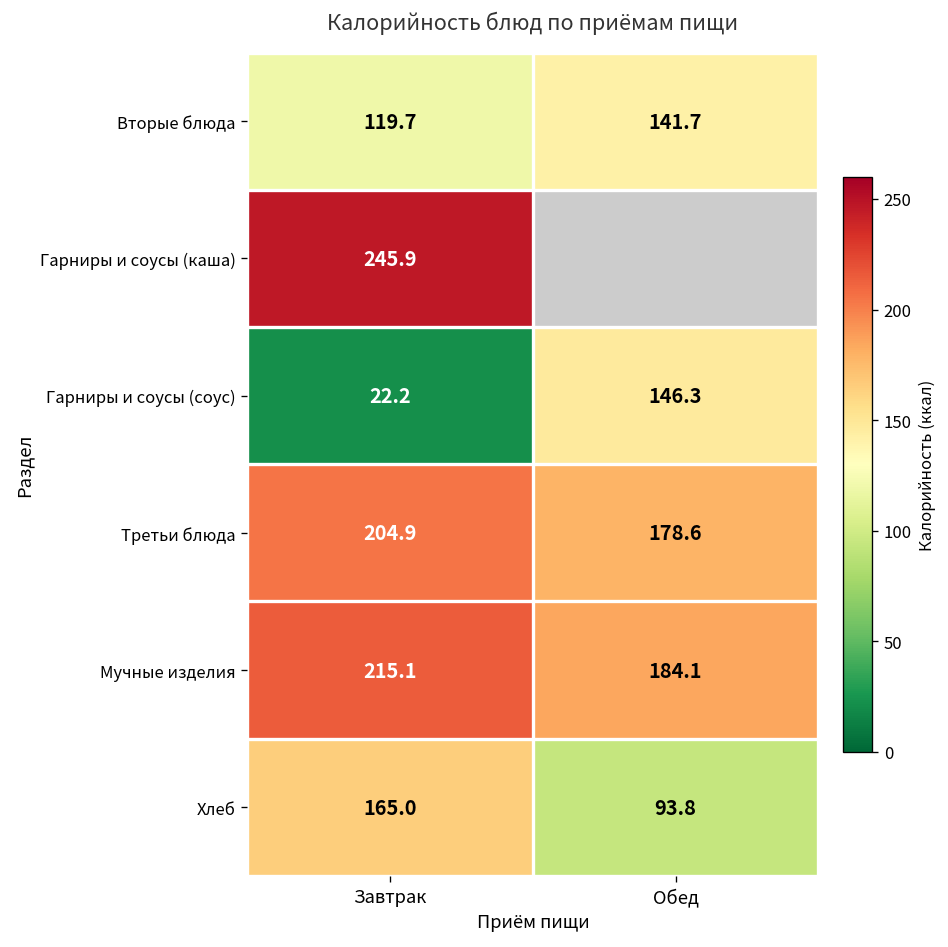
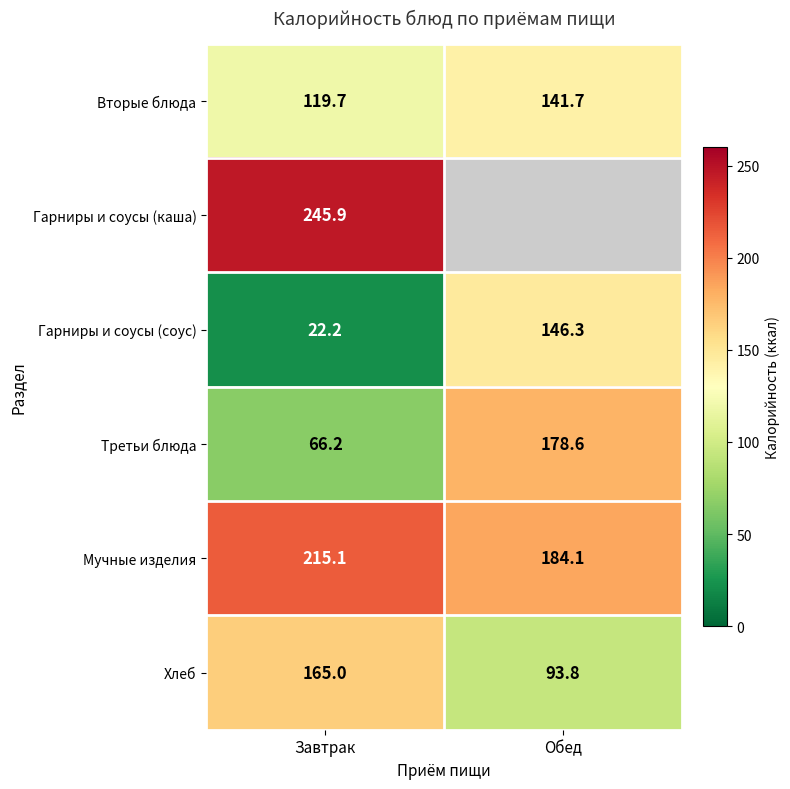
  {
    "Вторые блюда": {
      "Завтрак": 119.7,
      "Обед": 141.7
    },
    "Гарниры и соусы (каша)": {
      "Завтрак": 245.9
    },
    "Гарниры и соусы (соус)": {
      "Завтрак": 22.2,
      "Обед": 146.3
    },
    "Третьи блюда": {
-     "Завтрак": 204.9,
+     "Завтрак": 66.2,
      "Обед": 178.6
    },
    "Мучные изделия": {
      "Завтрак": 215.1,
      "Обед": 184.1
    },
    "Хлеб": {
      "Завтрак": 165.0,
      "Обед": 93.8
    }
  }
